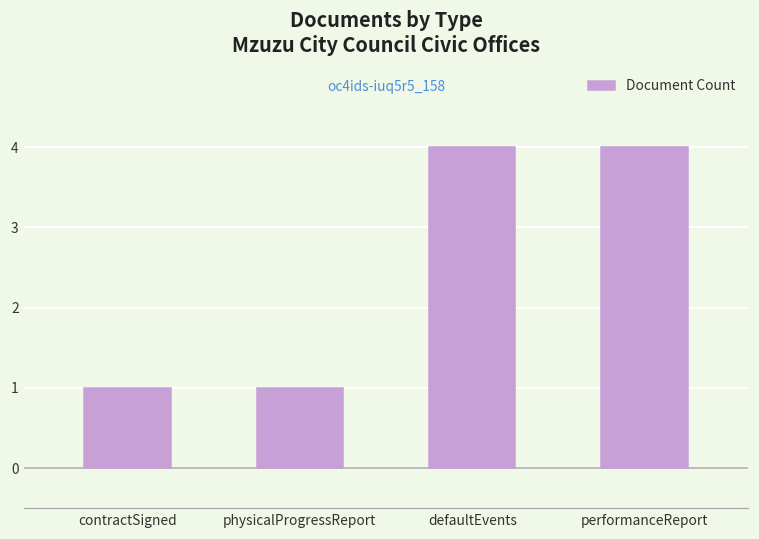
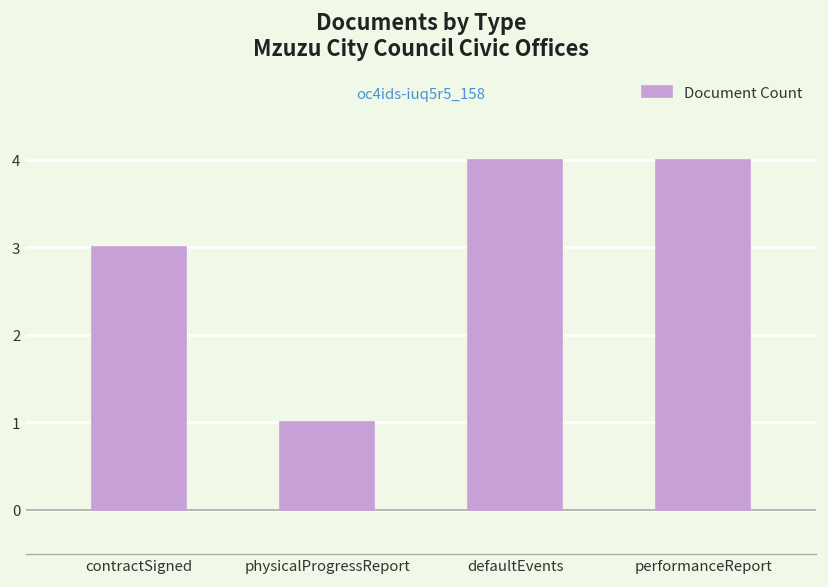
  {
-   "contractSigned": 1,
+   "contractSigned": 3,
    "physicalProgressReport": 1,
    "defaultEvents": 4,
    "performanceReport": 4
  }
